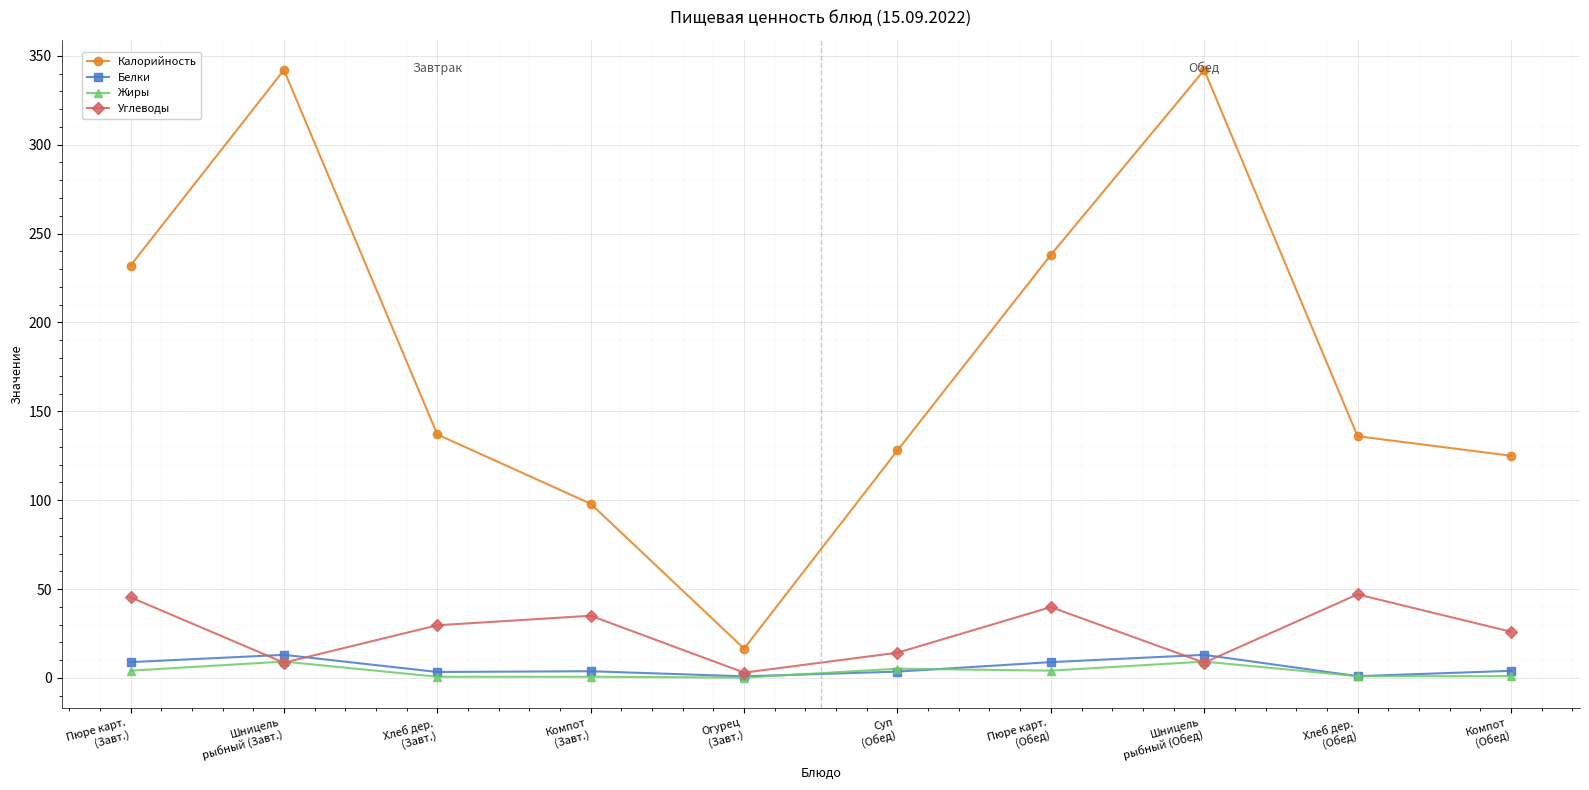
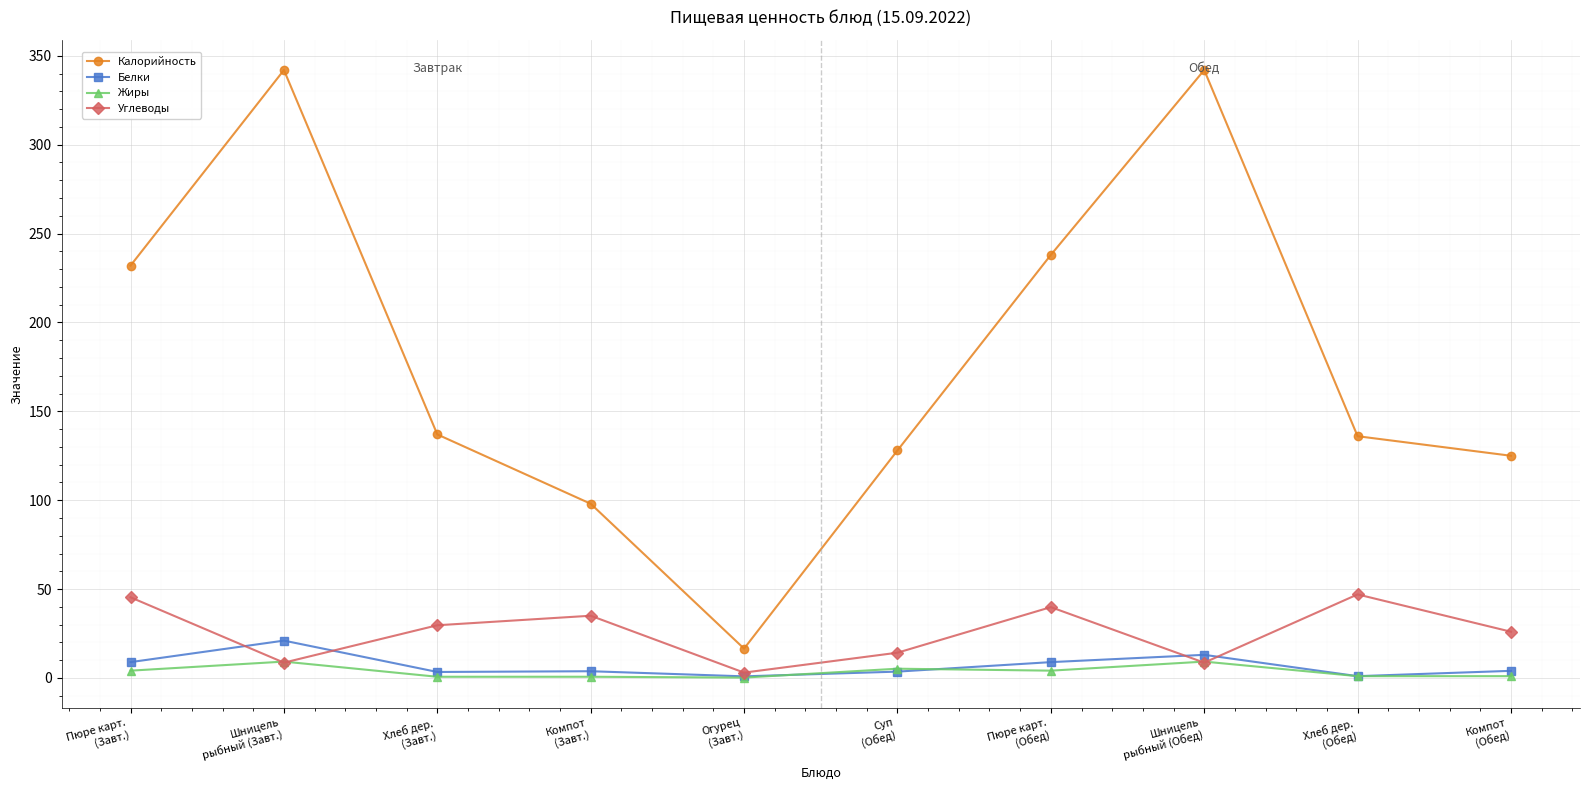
  {
    "Калорийность": {
      "Пюре карт. (Завт.)": 232,
      "Шницель рыбный (Завт.)": 342,
      "Хлеб дер. (Завт.)": 137,
      "Компот (Завт.)": 98,
      "Огурец (Завт.)": 17,
      "Суп (Обед)": 128,
      "Пюре карт. (Обед)": 238,
      "Шницель рыбный (Обед)": 342,
      "Хлеб дер. (Обед)": 136,
      "Компот (Обед)": 125
    },
    "Белки": {
      "Пюре карт. (Завт.)": 9,
-     "Шницель рыбный (Завт.)": 13,
+     "Шницель рыбный (Завт.)": 21,
      "Хлеб дер. (Завт.)": 3,
      "Компот (Завт.)": 4,
      "Суп (Обед)": 4,
      "Пюре карт. (Обед)": 9,
      "Шницель рыбный (Обед)": 13,
      "Компот (Обед)": 4
    },
    "Жиры": {
      "Пюре карт. (Завт.)": 4,
      "Хлеб дер. (Завт.)": 1,
      "Компот (Завт.)": 1,
      "Суп (Обед)": 5,
      "Пюре карт. (Обед)": 4,
      "Компот (Обед)": 1
    },
    "Углеводы": {
      "Пюре карт. (Завт.)": 45,
      "Хлеб дер. (Завт.)": 30,
      "Компот (Завт.)": 35,
      "Огурец (Завт.)": 3,
      "Суп (Обед)": 14,
      "Пюре карт. (Обед)": 40,
      "Хлеб дер. (Обед)": 47,
      "Компот (Обед)": 26
    }
  }
